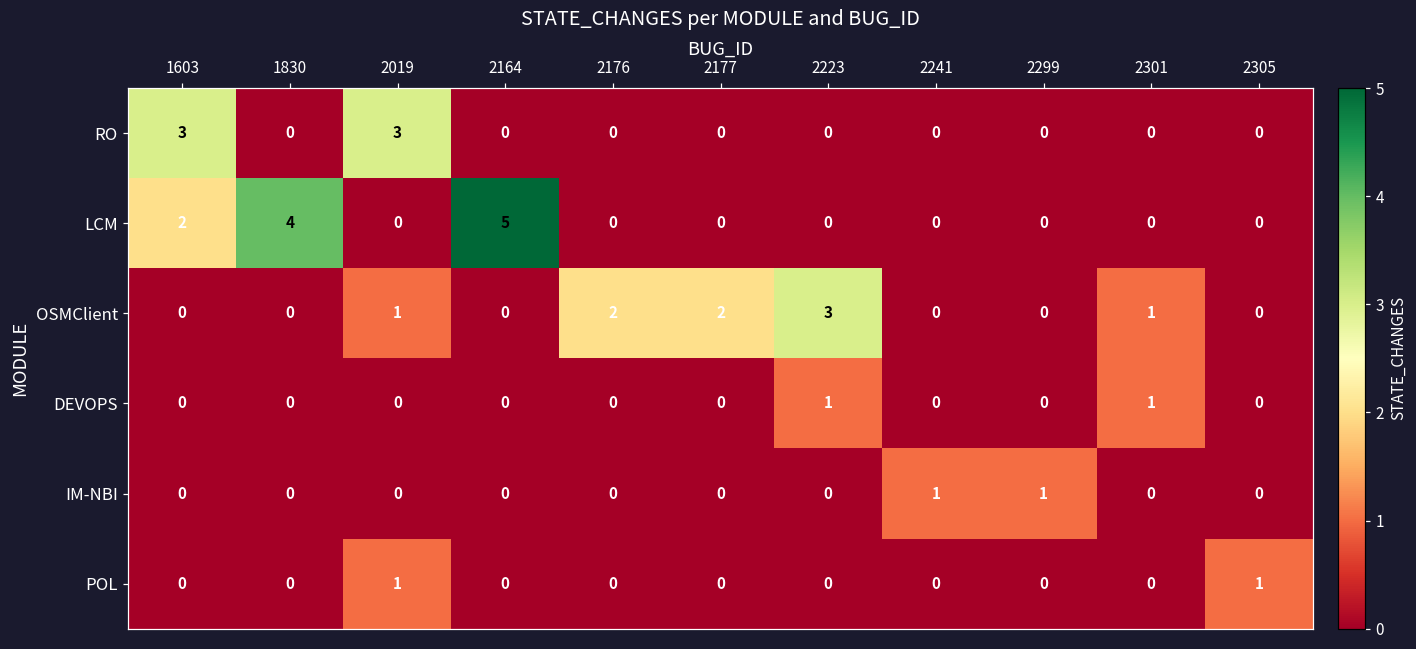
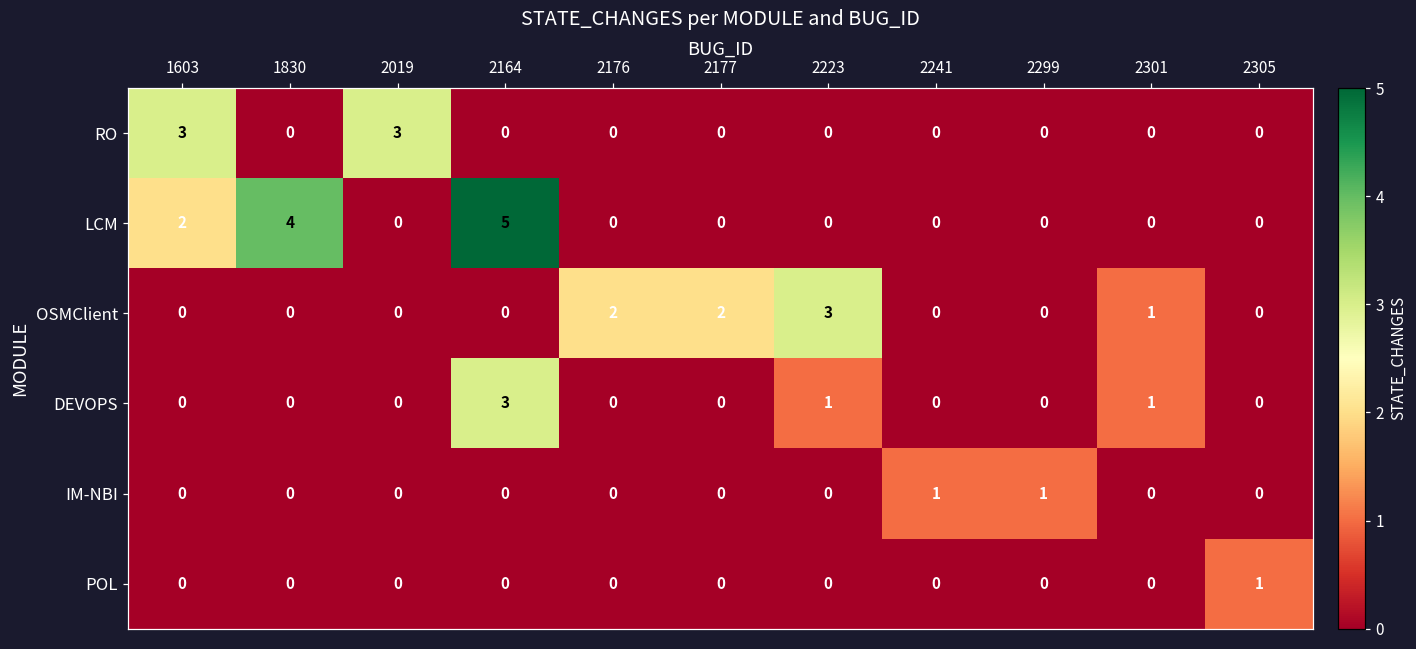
  {
    "RO": {
      "1603": 3,
      "1830": 0,
      "2019": 3,
      "2164": 0,
      "2176": 0,
      "2177": 0,
      "2223": 0,
      "2241": 0,
      "2299": 0,
      "2301": 0,
      "2305": 0
    },
    "LCM": {
      "1603": 2,
      "1830": 4,
      "2019": 0,
      "2164": 5,
      "2176": 0,
      "2177": 0,
      "2223": 0,
      "2241": 0,
      "2299": 0,
      "2301": 0,
      "2305": 0
    },
    "OSMClient": {
      "1603": 0,
      "1830": 0,
-     "2019": 1,
+     "2019": 0,
      "2164": 0,
      "2176": 2,
      "2177": 2,
      "2223": 3,
      "2241": 0,
      "2299": 0,
      "2301": 1,
      "2305": 0
    },
    "DEVOPS": {
      "1603": 0,
      "1830": 0,
      "2019": 0,
-     "2164": 0,
+     "2164": 3,
      "2176": 0,
      "2177": 0,
      "2223": 1,
      "2241": 0,
      "2299": 0,
      "2301": 1,
      "2305": 0
    },
    "IM-NBI": {
      "1603": 0,
      "1830": 0,
      "2019": 0,
      "2164": 0,
      "2176": 0,
      "2177": 0,
      "2223": 0,
      "2241": 1,
      "2299": 1,
      "2301": 0,
      "2305": 0
    },
    "POL": {
      "1603": 0,
      "1830": 0,
-     "2019": 1,
+     "2019": 0,
      "2164": 0,
      "2176": 0,
      "2177": 0,
      "2223": 0,
      "2241": 0,
      "2299": 0,
      "2301": 0,
      "2305": 1
    }
  }
